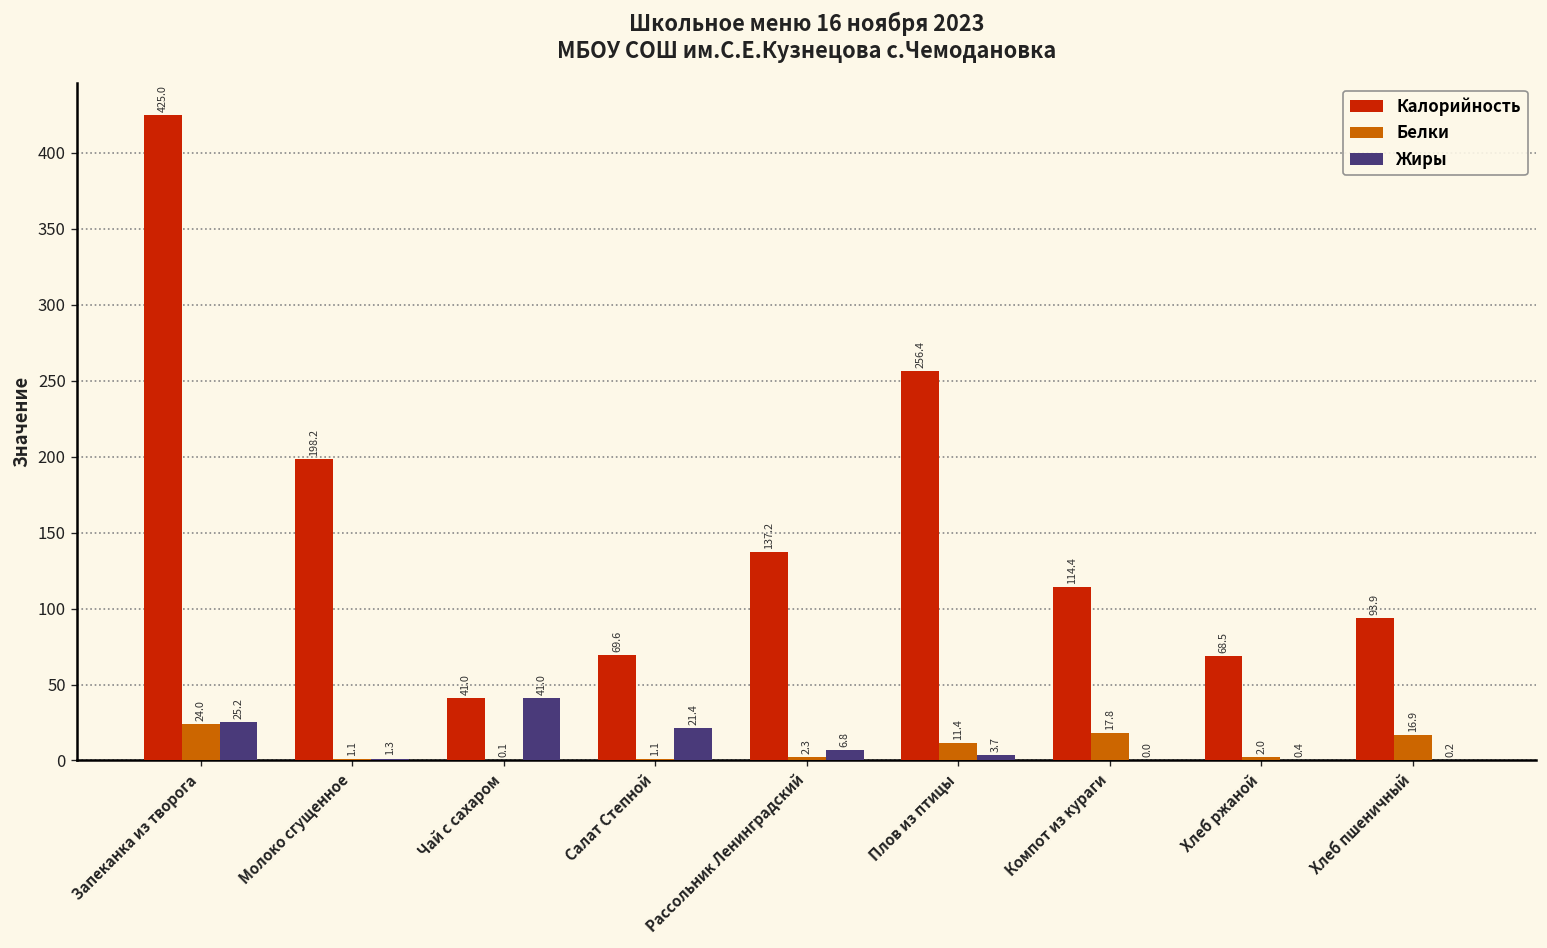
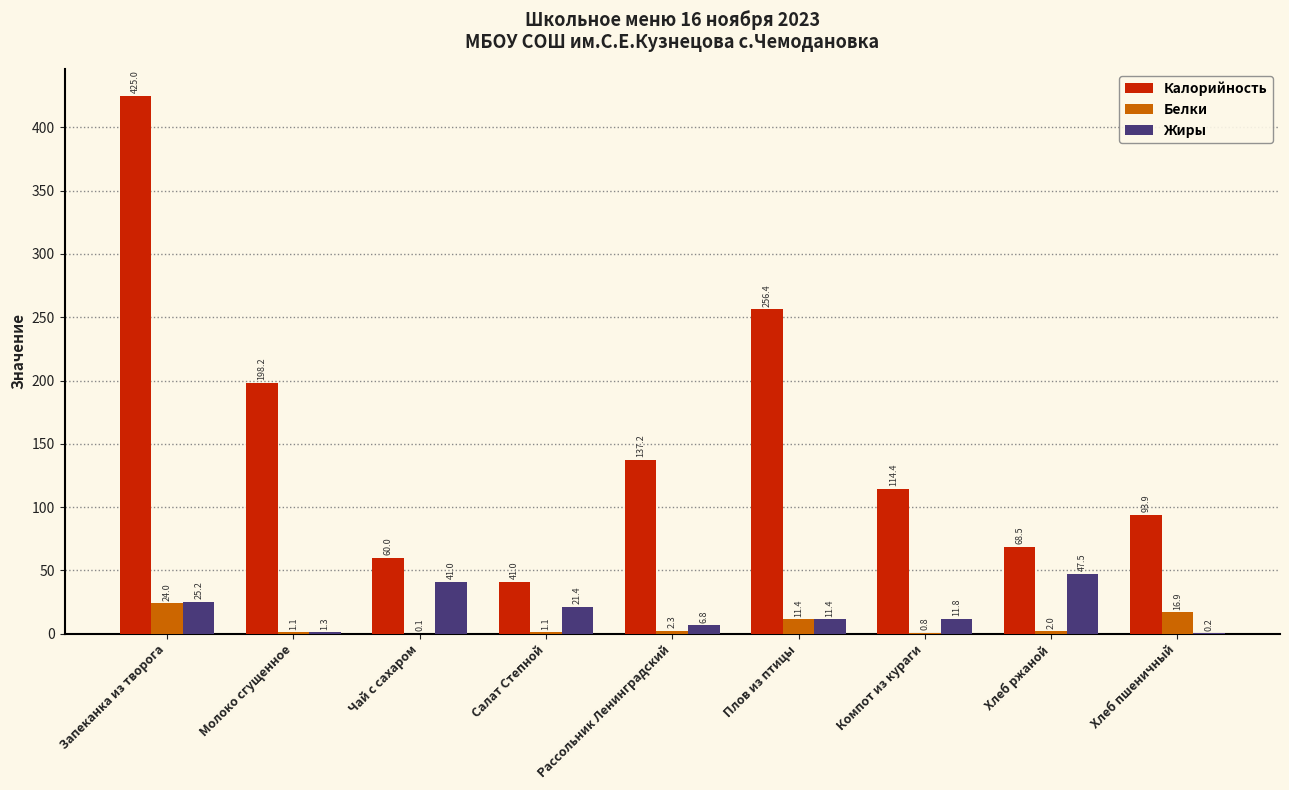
  {
    "Калорийность": {
      "Запеканка из творога": 425.0,
      "Молоко сгущенное": 198.2,
-     "Чай с сахаром": 41.0,
-     "Салат Степной": 69.6,
+     "Чай с сахаром": 60.0,
+     "Салат Степной": 41.0,
      "Рассольник Ленинградский": 137.2,
      "Плов из птицы": 256.4,
      "Компот из кураги": 114.4,
      "Хлеб ржаной": 68.5,
      "Хлеб пшеничный": 93.9
    },
    "Белки": {
      "Запеканка из творога": 24.0,
      "Молоко сгущенное": 1.1,
      "Чай с сахаром": 0.1,
      "Салат Степной": 1.1,
      "Рассольник Ленинградский": 2.3,
      "Плов из птицы": 11.4,
-     "Компот из кураги": 17.8,
+     "Компот из кураги": 0.8,
      "Хлеб ржаной": 2.0,
      "Хлеб пшеничный": 16.9
    },
    "Жиры": {
      "Запеканка из творога": 25.2,
      "Молоко сгущенное": 1.3,
      "Чай с сахаром": 41.0,
      "Салат Степной": 21.4,
      "Рассольник Ленинградский": 6.8,
-     "Плов из птицы": 3.7,
-     "Компот из кураги": 0.0,
-     "Хлеб ржаной": 0.4,
+     "Плов из птицы": 11.4,
+     "Компот из кураги": 11.8,
+     "Хлеб ржаной": 47.5,
      "Хлеб пшеничный": 0.2
    }
  }
